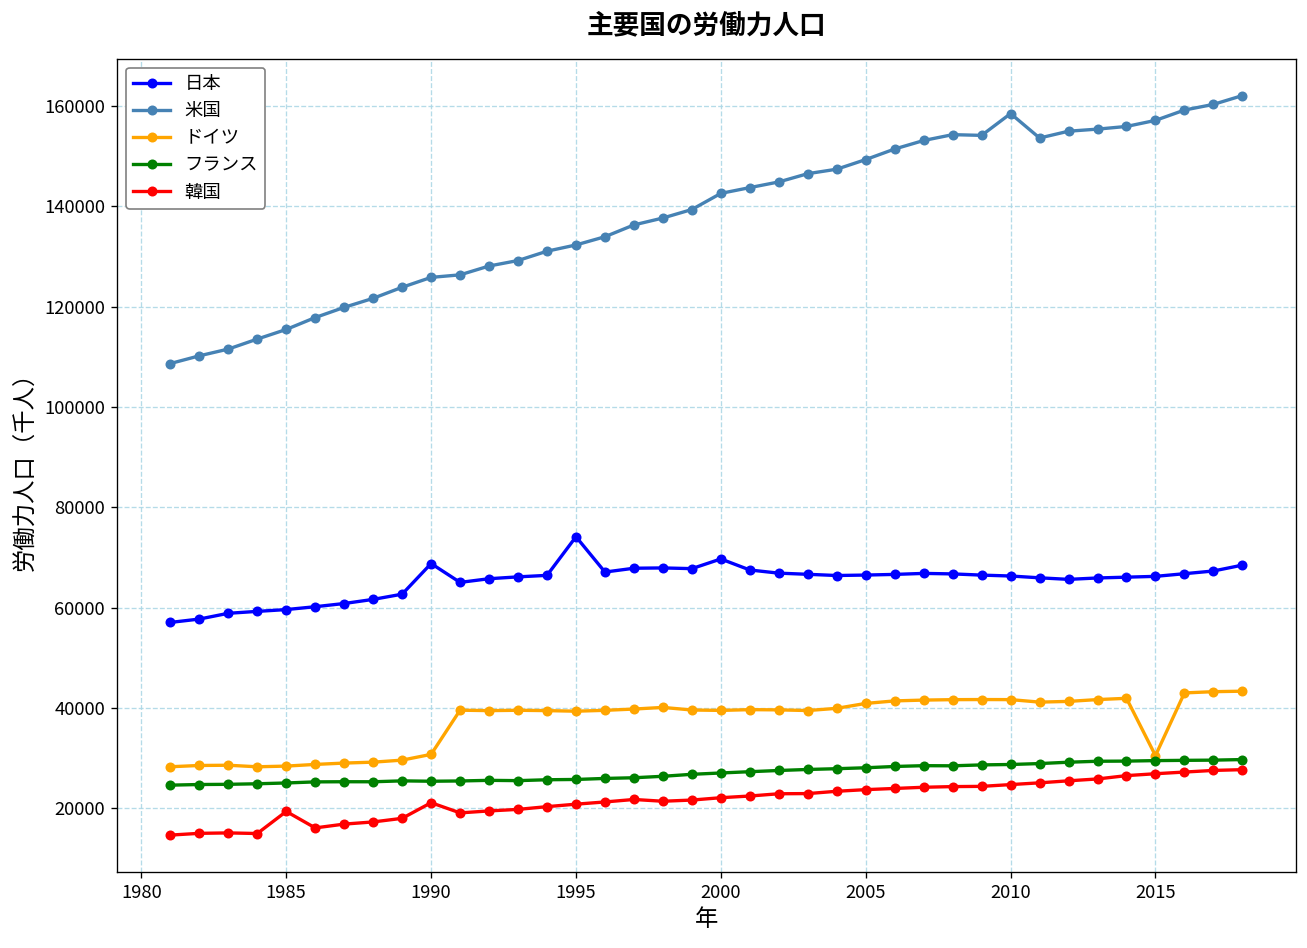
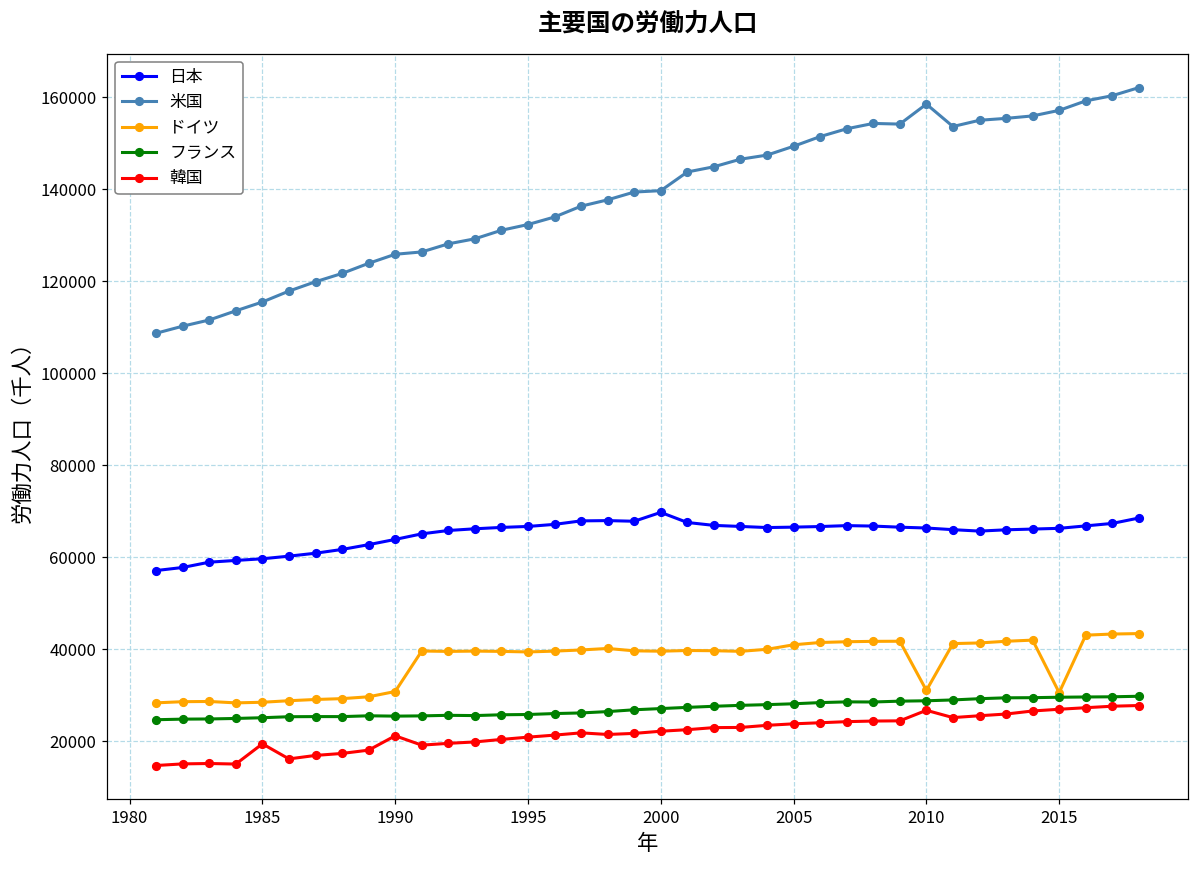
  {
    "日本": {
      "1985": 60000,
-     "1990": 69000,
-     "1995": 74000,
+     "1990": 64000,
+     "1995": 67000,
      "2000": 70000,
      "2005": 67000,
      "2010": 66000,
      "2015": 66000
    },
    "米国": {
      "1985": 115000,
      "1990": 126000,
      "1995": 132000,
-     "2000": 143000,
+     "2000": 140000,
      "2005": 149000,
      "2010": 158000,
      "2015": 157000
    },
    "ドイツ": {
      "1985": 28000,
      "1990": 31000,
      "1995": 39000,
      "2000": 40000,
      "2005": 41000,
-     "2010": 42000,
+     "2010": 31000,
      "2015": 31000
    },
    "フランス": {
      "1985": 25000,
      "1990": 25000,
      "1995": 26000,
      "2000": 27000,
      "2005": 28000,
      "2010": 29000,
      "2015": 30000
    },
    "韓国": {
      "1985": 19000,
      "1990": 21000,
      "1995": 21000,
      "2000": 22000,
      "2005": 24000,
-     "2010": 25000,
+     "2010": 27000,
      "2015": 27000
    }
  }
